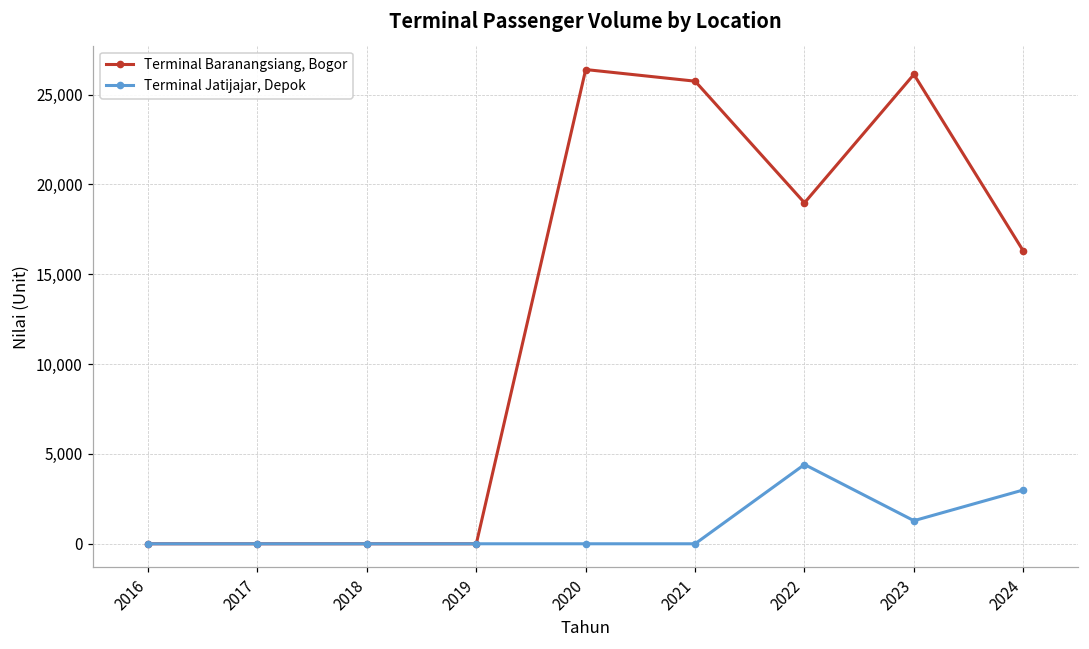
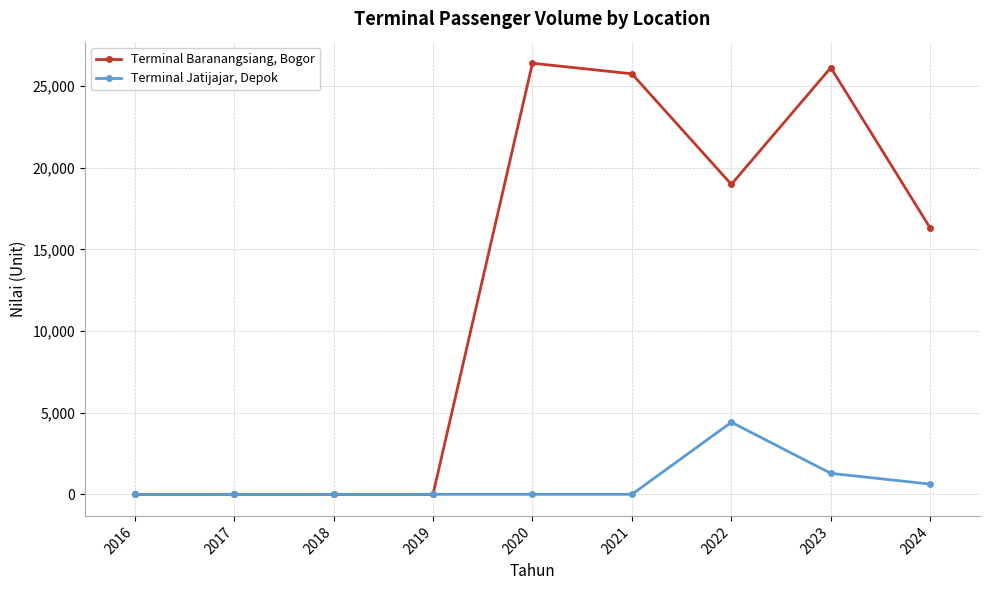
  {
    "Terminal Baranangsiang, Bogor": {
      "2020": "26,400",
      "2021": "25,700",
      "2022": "19,000",
      "2023": "26,100",
      "2024": "16,300"
    },
    "Terminal Jatijajar, Depok": {
      "2020": "0",
      "2021": "0",
      "2022": "4,400",
      "2023": "1,300",
-     "2024": "3,000"
+     "2024": "600"
    }
  }
